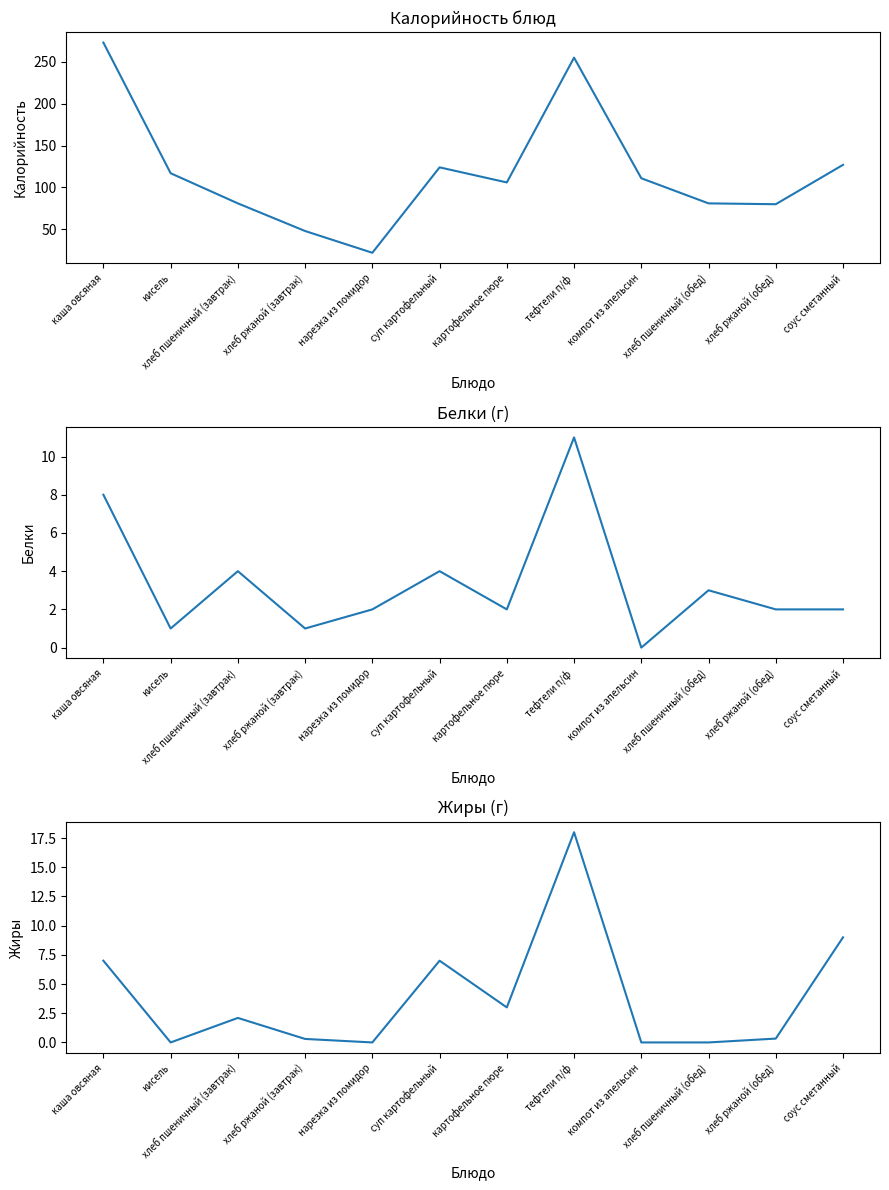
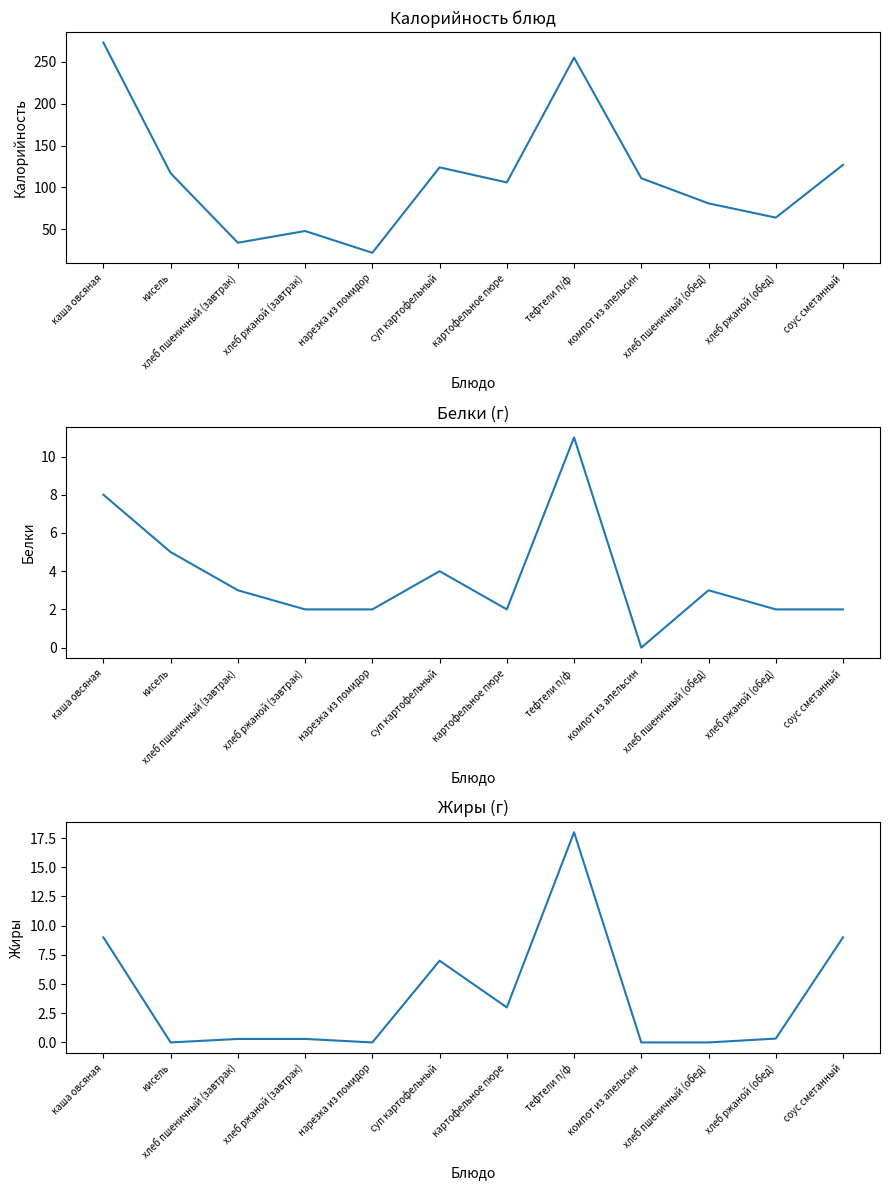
  {
    "Калорийность блюд": {
      "каша овсяная": 270,
      "кисель": 120,
-     "хлеб пшеничный (завтрак)": 80,
+     "хлеб пшеничный (завтрак)": 30,
      "хлеб ржаной (завтрак)": 50,
      "нарезка из помидор": 20,
      "суп картофельный": 120,
      "картофельное пюре": 110,
      "тефтели п/ф": 260,
      "компот из апельсин": 110,
      "хлеб пшеничный (обед)": 80,
-     "хлеб ржаной (обед)": 80,
+     "хлеб ржаной (обед)": 60,
      "соус сметанный": 130
    },
    "Белки (г)": {
      "каша овсяная": 8,
-     "кисель": 1,
-     "хлеб пшеничный (завтрак)": 4,
-     "хлеб ржаной (завтрак)": 1,
+     "кисель": 5,
+     "хлеб пшеничный (завтрак)": 3,
+     "хлеб ржаной (завтрак)": 2,
      "нарезка из помидор": 2,
      "суп картофельный": 4,
      "картофельное пюре": 2,
      "тефтели п/ф": 11,
      "компот из апельсин": 0,
      "хлеб пшеничный (обед)": 3,
      "хлеб ржаной (обед)": 2,
      "соус сметанный": 2
    },
    "Жиры (г)": {
-     "каша овсяная": 7,
+     "каша овсяная": 9,
      "кисель": 0.0,
-     "хлеб пшеничный (завтрак)": 2.1,
+     "хлеб пшеничный (завтрак)": 0.3,
      "хлеб ржаной (завтрак)": 0.3,
      "нарезка из помидор": 0.0,
      "суп картофельный": 7.0,
      "картофельное пюре": 3.0,
      "тефтели п/ф": 18.0,
      "компот из апельсин": 0.0,
      "хлеб пшеничный (обед)": 0.0,
      "хлеб ржаной (обед)": 0.3,
      "соус сметанный": 9.0
    }
  }
